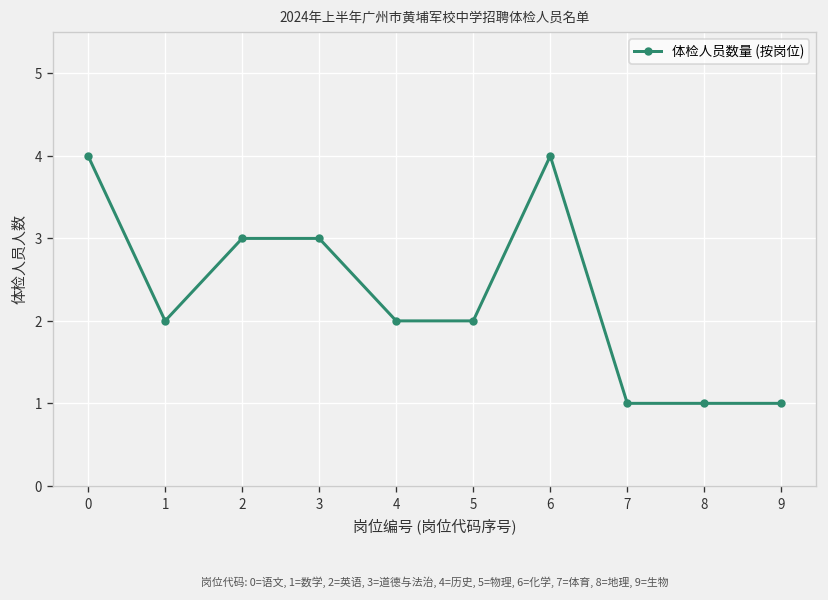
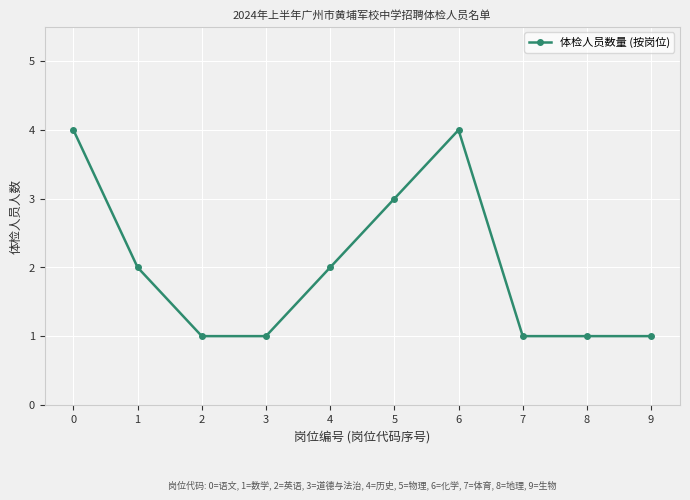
  {
    "0": 4,
    "1": 2,
-   "2": 3,
-   "3": 3,
+   "2": 1,
+   "3": 1,
    "4": 2,
-   "5": 2,
+   "5": 3,
    "6": 4,
    "7": 1,
    "8": 1,
    "9": 1
  }
